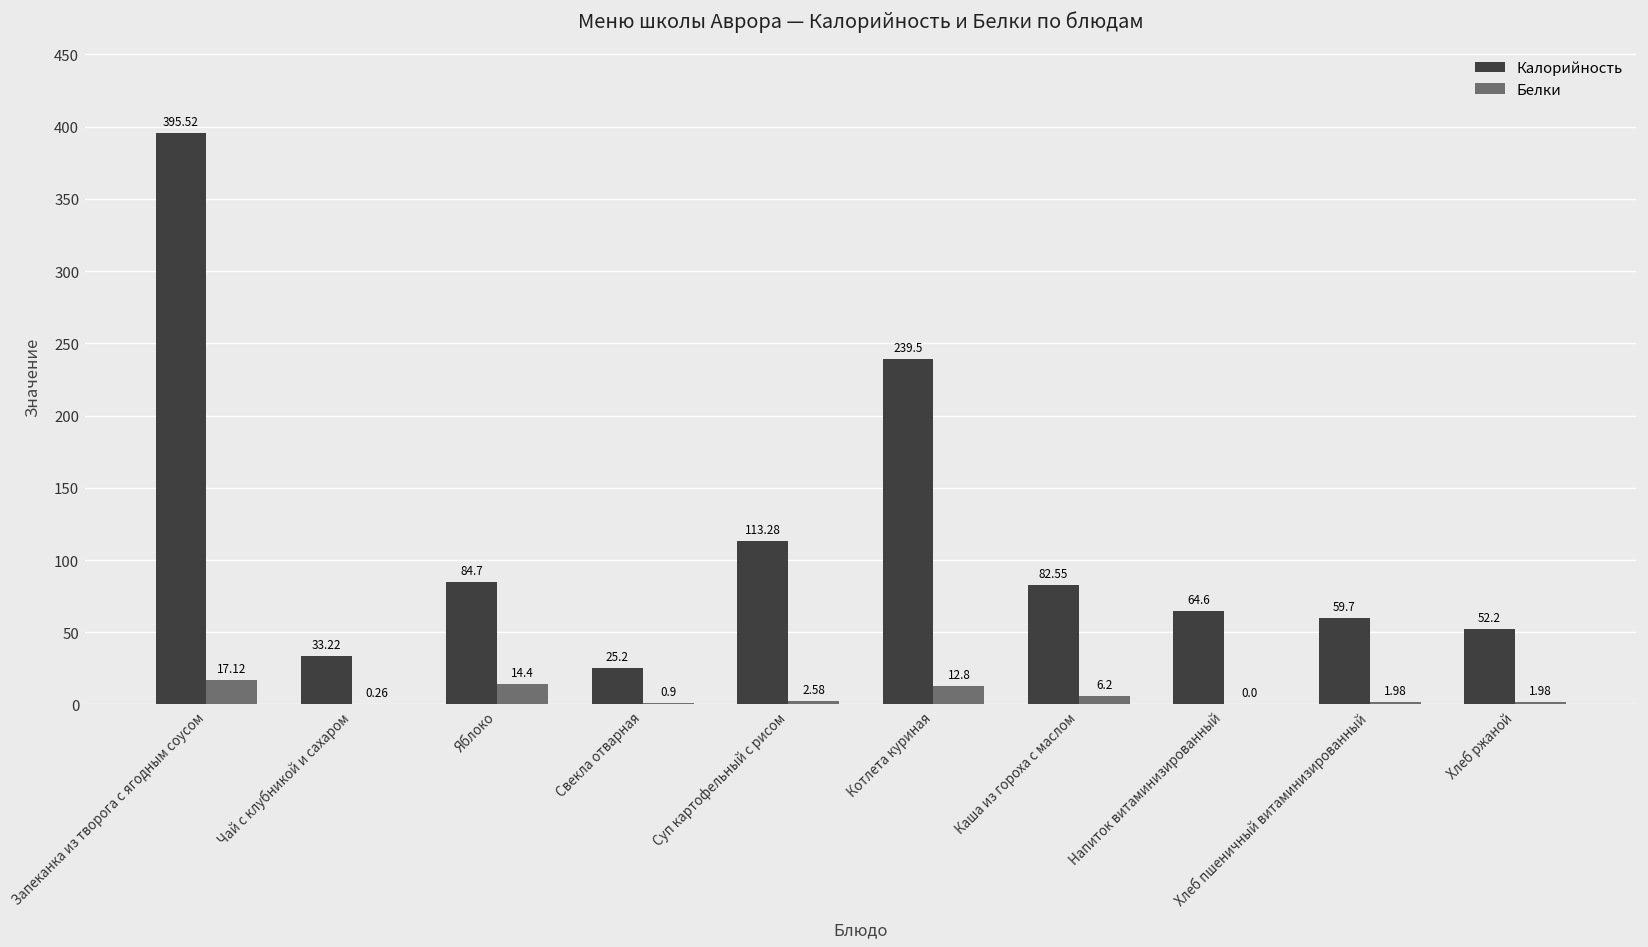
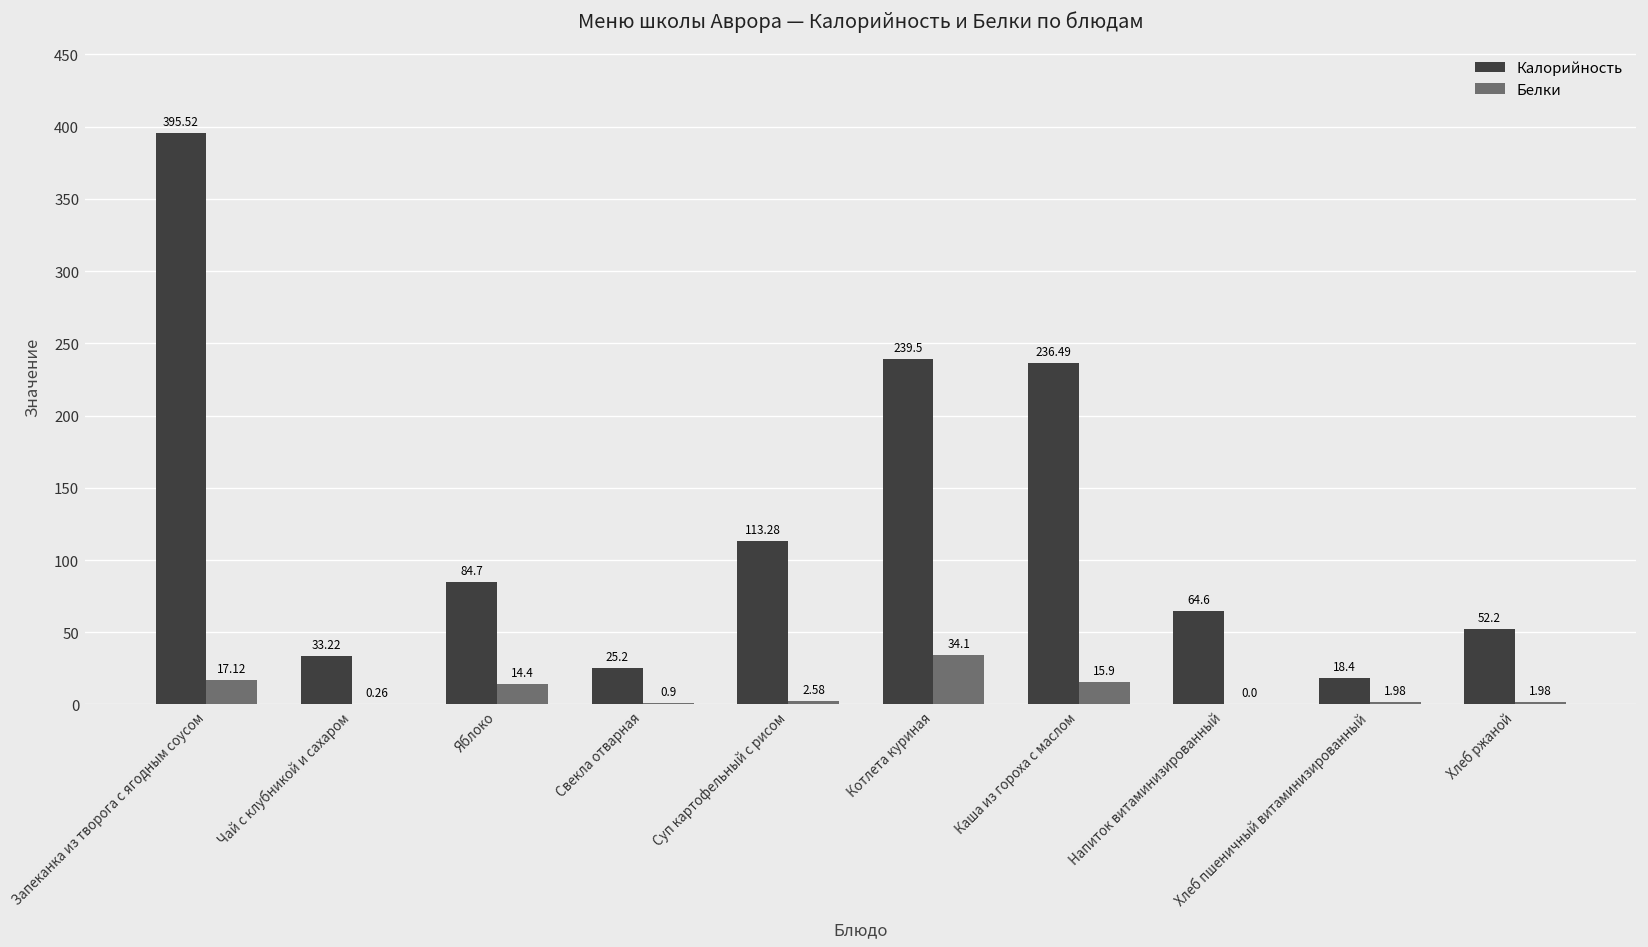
  {
    "Калорийность": {
      "Запеканка из творога с ягодным соусом": 395.52,
      "Чай с клубникой и сахаром": 33.22,
      "Яблоко": 84.7,
      "Свекла отварная": 25.2,
      "Суп картофельный с рисом": 113.28,
      "Котлета куриная": 239.5,
-     "Каша из гороха с маслом": 82.55,
+     "Каша из гороха с маслом": 236.49,
      "Напиток витаминизированный": 64.6,
-     "Хлеб пшеничный витаминизированный": 59.7,
+     "Хлеб пшеничный витаминизированный": 18.4,
      "Хлеб ржаной": 52.2
    },
    "Белки": {
      "Запеканка из творога с ягодным соусом": 17.12,
      "Чай с клубникой и сахаром": 0.26,
      "Яблоко": 14.4,
      "Свекла отварная": 0.9,
      "Суп картофельный с рисом": 2.58,
-     "Котлета куриная": 12.8,
-     "Каша из гороха с маслом": 6.2,
+     "Котлета куриная": 34.1,
+     "Каша из гороха с маслом": 15.9,
      "Напиток витаминизированный": 0.0,
      "Хлеб пшеничный витаминизированный": 1.98,
      "Хлеб ржаной": 1.98
    }
  }
